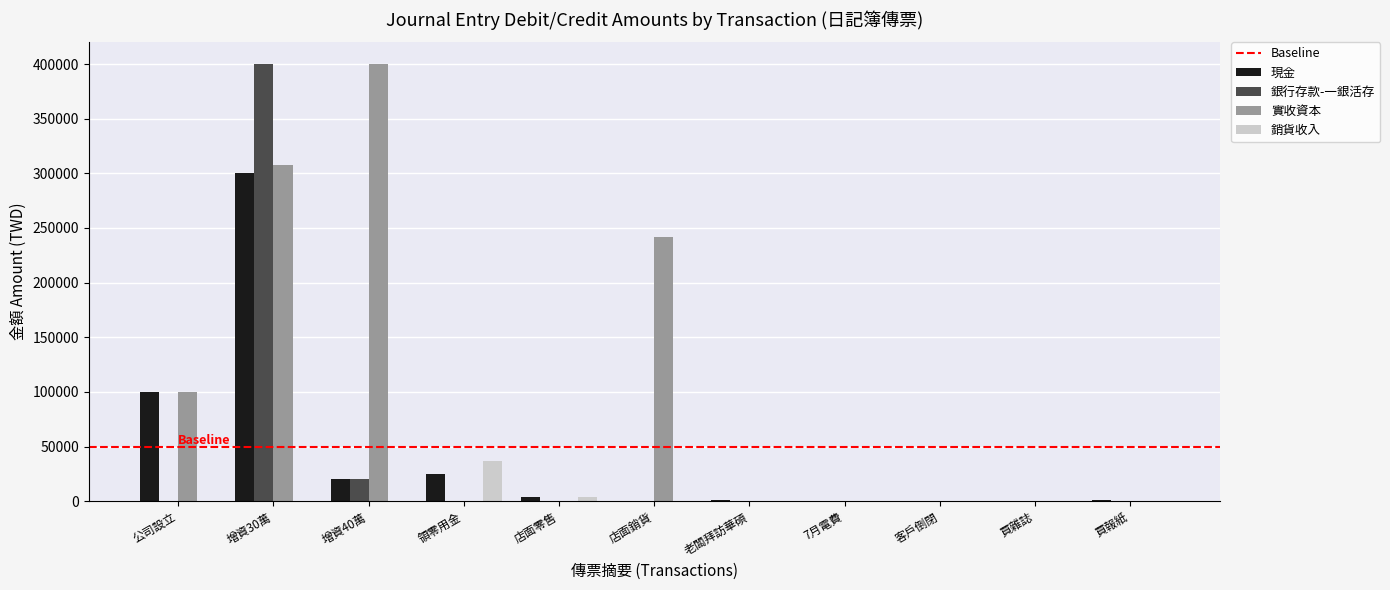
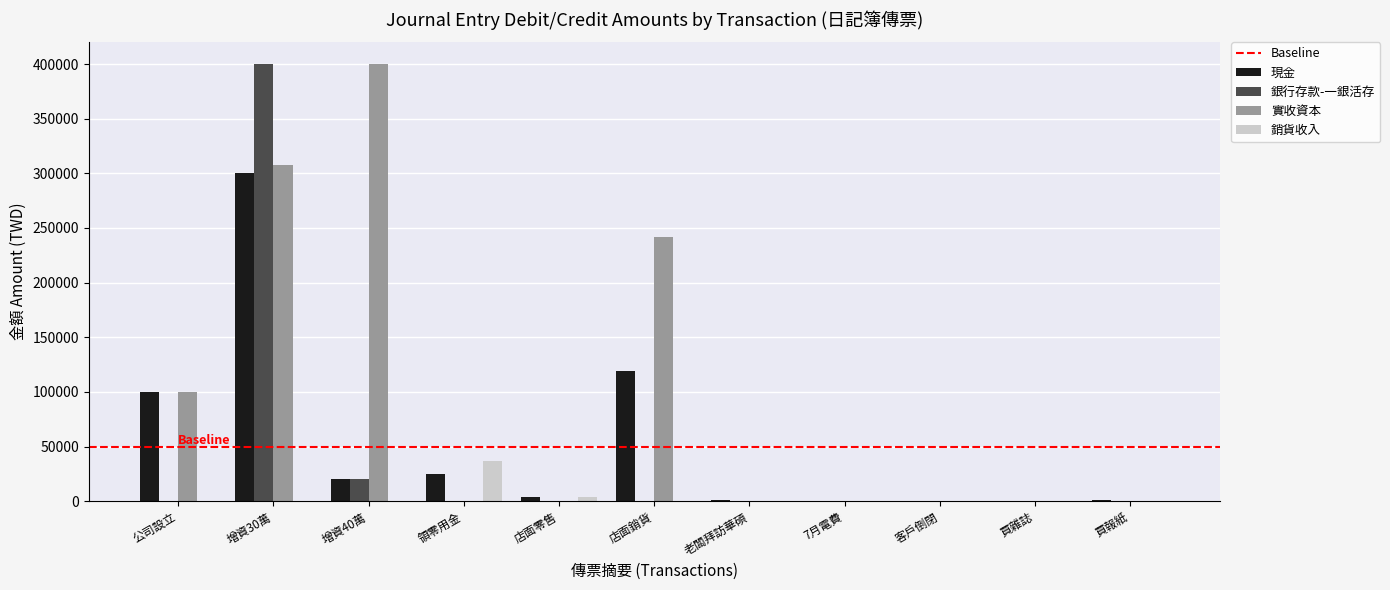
  {
    "現金": {
      "公司設立": 100000,
      "增資30萬": 300000,
      "增資40萬": 20000,
      "領零用金": 25000,
      "店面零售": 4000,
-     "店面銷貨": 0
+     "店面銷貨": 119000
    },
    "銀行存款-一銀活存": {
      "公司設立": 0,
      "增資30萬": 400000,
      "增資40萬": 20000,
      "領零用金": 0,
      "店面零售": 0,
      "店面銷貨": 0,
      "老闆拜訪華碩": 0,
      "7月電費": 0,
      "客戶倒閉": 0,
      "買雜誌": 0,
      "買報紙": 0
    },
    "實收資本": {
      "公司設立": 100000,
      "增資30萬": 308000,
      "增資40萬": 400000,
      "領零用金": 0,
      "店面零售": 0,
      "店面銷貨": 241000,
      "老闆拜訪華碩": 0,
      "7月電費": 0,
      "客戶倒閉": 0,
      "買雜誌": 0,
      "買報紙": 0
    },
    "銷貨收入": {
      "公司設立": 0,
      "增資30萬": 0,
      "增資40萬": 0,
      "領零用金": 36000,
      "店面零售": 4000,
      "店面銷貨": 0,
      "老闆拜訪華碩": 0,
      "7月電費": 0,
      "客戶倒閉": 0,
      "買雜誌": 0,
      "買報紙": 0
    }
  }
